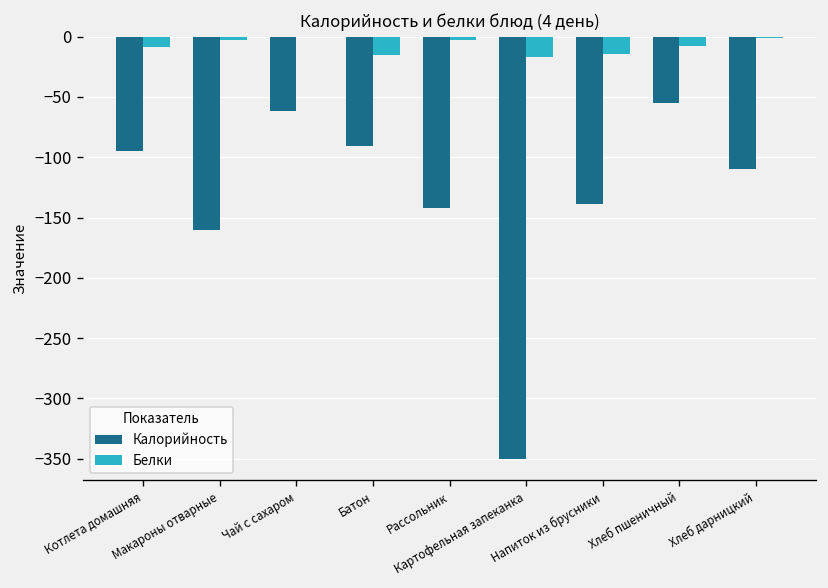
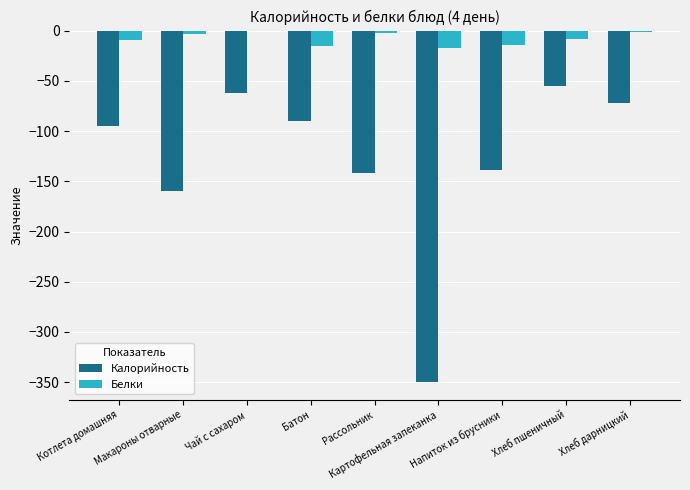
  {
    "Калорийность": {
      "Котлета домашняя": -95,
      "Макароны отварные": -160,
      "Чай с сахаром": -62,
      "Батон": -91,
      "Рассольник": -142,
      "Картофельная запеканка": -350,
      "Напиток из брусники": -139,
      "Хлеб пшеничный": -55,
-     "Хлеб дарницкий": -110
+     "Хлеб дарницкий": -72
    },
    "Белки": {
      "Котлета домашняя": -9,
      "Макароны отварные": -3,
      "Чай с сахаром": 0,
      "Батон": -15,
      "Рассольник": -3,
      "Картофельная запеканка": -17,
      "Напиток из брусники": -14,
      "Хлеб пшеничный": -8
    }
  }
